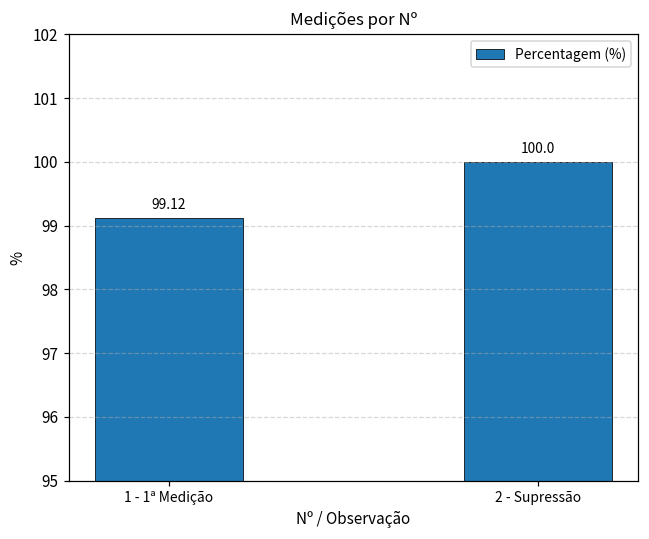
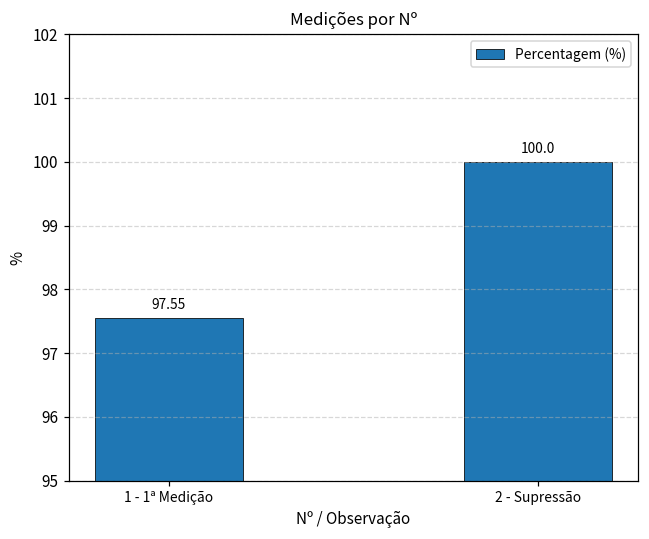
  {
-   "1 - 1ª Medição": 99.12,
+   "1 - 1ª Medição": 97.55,
    "2 - Supressão": 100.0
  }
